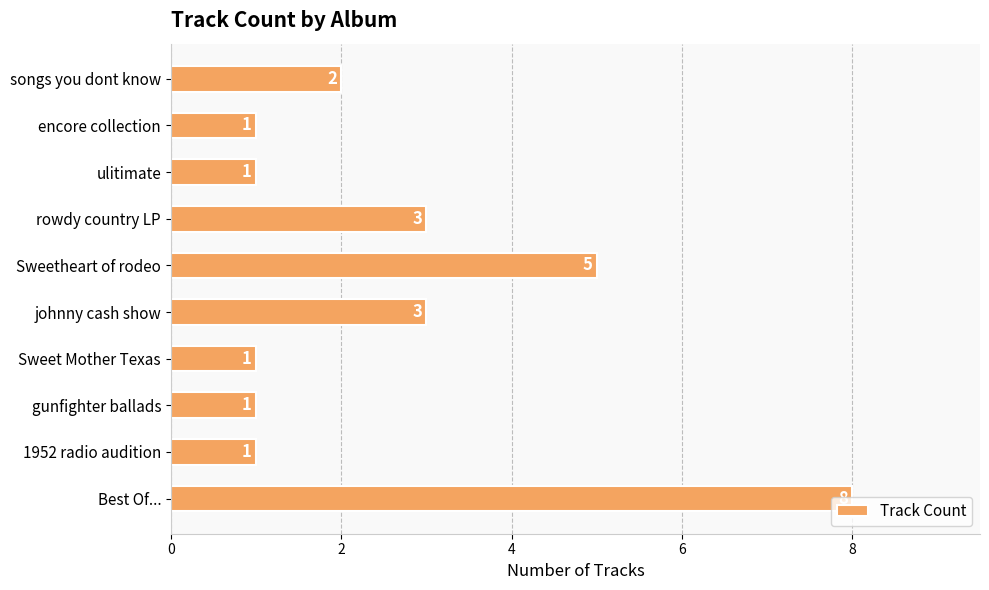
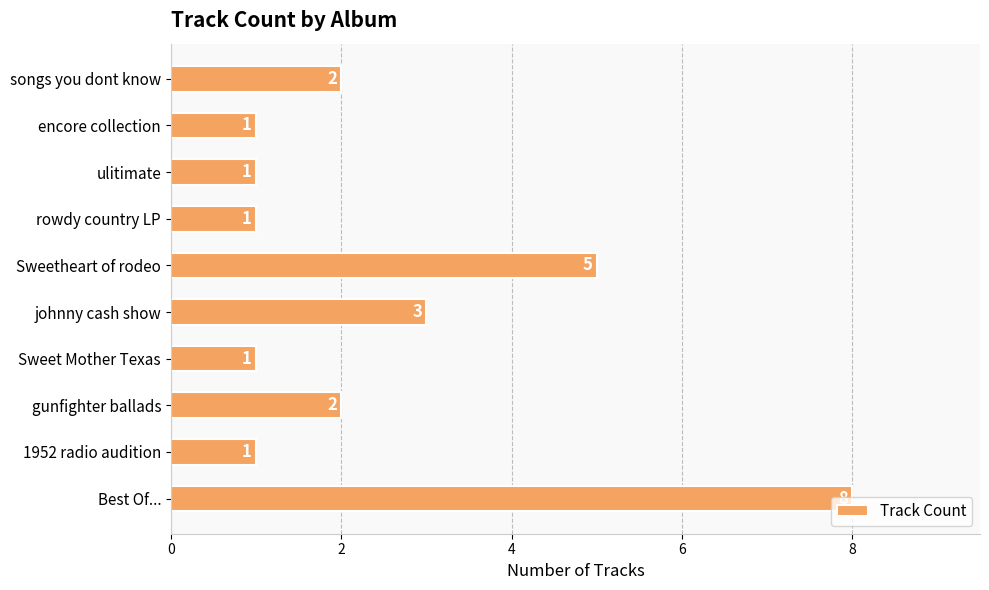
  {
    "songs you dont know": 2,
    "encore collection": 1,
    "ulitimate": 1,
-   "rowdy country LP": 3,
+   "rowdy country LP": 1,
    "Sweetheart of rodeo": 5,
    "johnny cash show": 3,
    "Sweet Mother Texas": 1,
-   "gunfighter ballads": 1,
+   "gunfighter ballads": 2,
    "1952 radio audition": 1
  }
